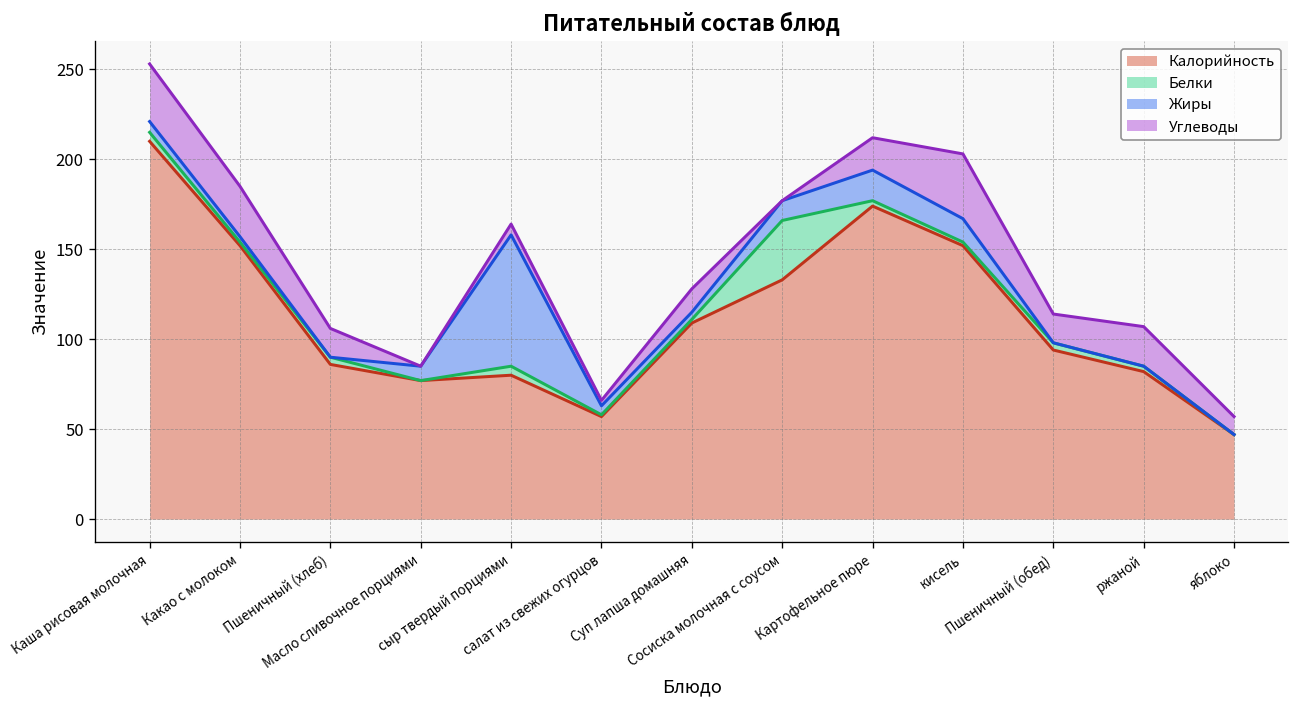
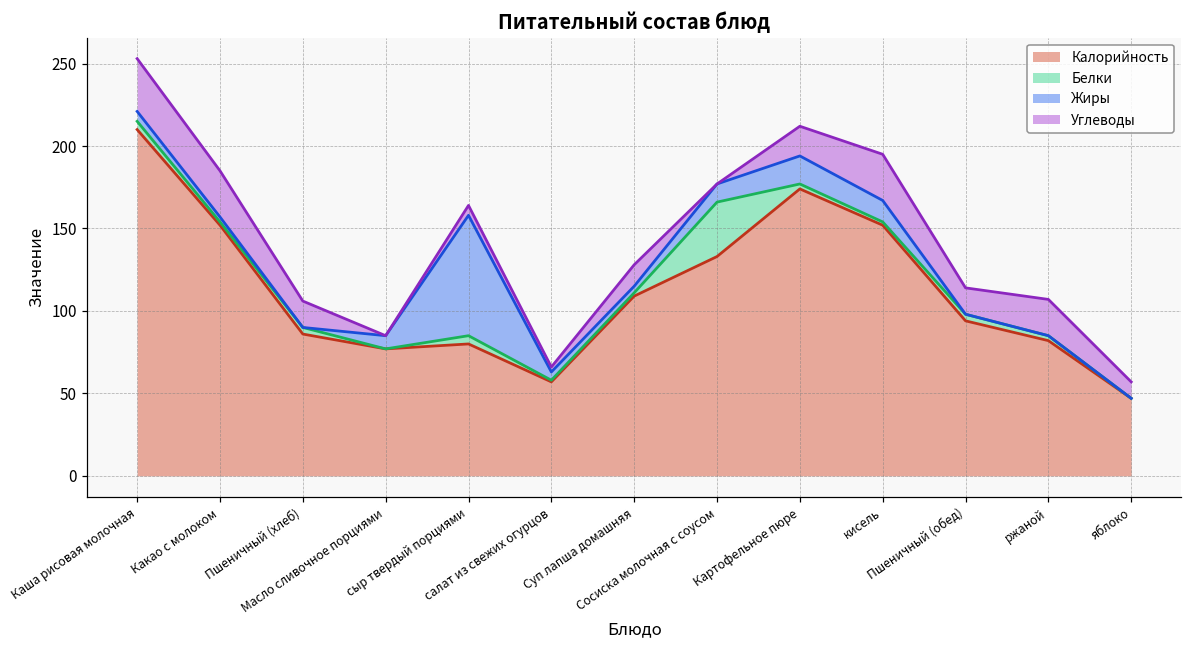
  {
    "Калорийность": {
      "Каша рисовая молочная": 210,
      "Какао с молоком": 152,
      "Пшеничный (хлеб)": 86,
      "сыр твердый порциями": 80,
      "Суп лапша домашняя": 109,
      "Сосиска молочная с соусом": 133,
      "Картофельное пюре": 174,
      "кисель": 152,
      "Пшеничный (обед)": 94,
      "ржаной": 82
    },
    "Белки": {
      "Каша рисовая молочная": 5,
      "Какао с молоком": 2,
      "сыр твердый порциями": 5,
      "Суп лапша домашняя": 2,
      "Сосиска молочная с соусом": 33,
      "Картофельное пюре": 3,
      "кисель": 2
    },
    "Жиры": {
      "Каша рисовая молочная": 6,
      "Какао с молоком": 3,
      "сыр твердый порциями": 73,
      "салат из свежих огурцов": 5,
      "Суп лапша домашняя": 4,
      "Картофельное пюре": 17,
      "кисель": 13
    },
    "Углеводы": {
      "Каша рисовая молочная": 32,
      "Какао с молоком": 28,
      "Пшеничный (хлеб)": 16,
      "сыр твердый порциями": 6,
      "салат из свежих огурцов": 3,
      "Суп лапша домашняя": 13,
      "Картофельное пюре": 18,
-     "кисель": 36,
+     "кисель": 28,
      "Пшеничный (обед)": 16,
      "ржаной": 22,
      "яблоко": 10
    }
  }
